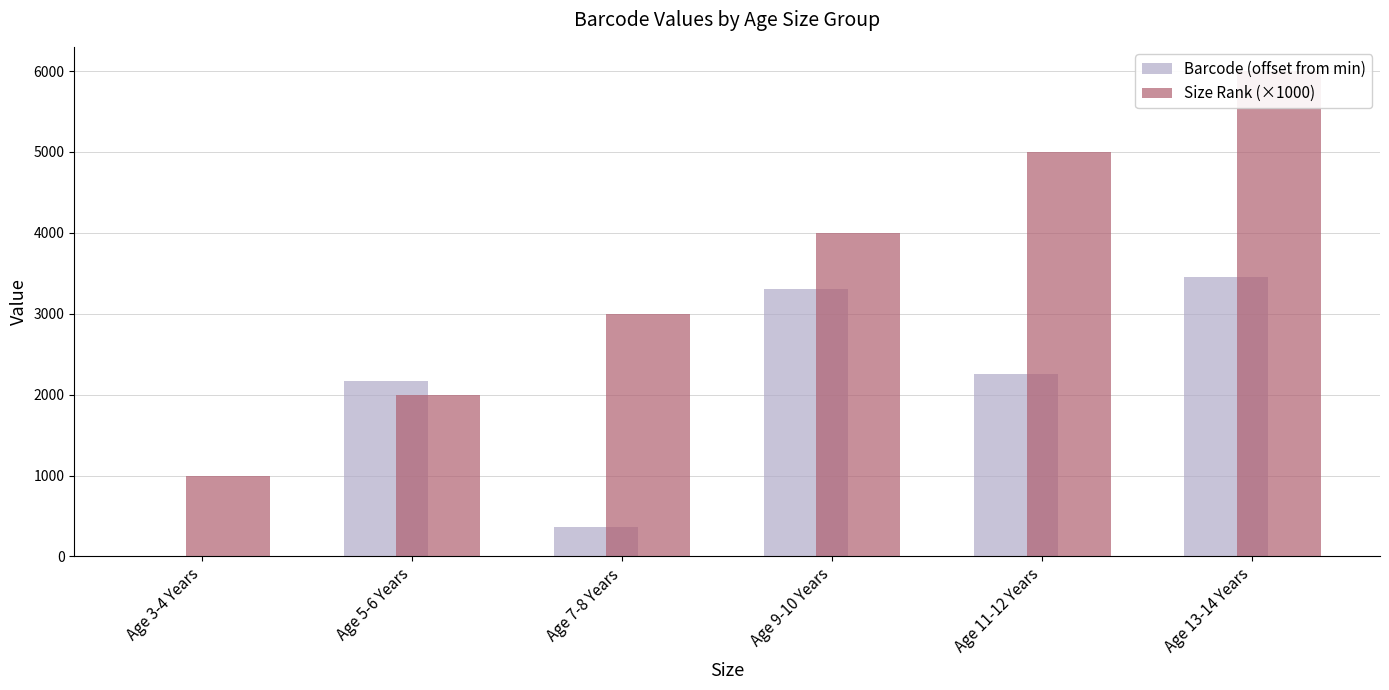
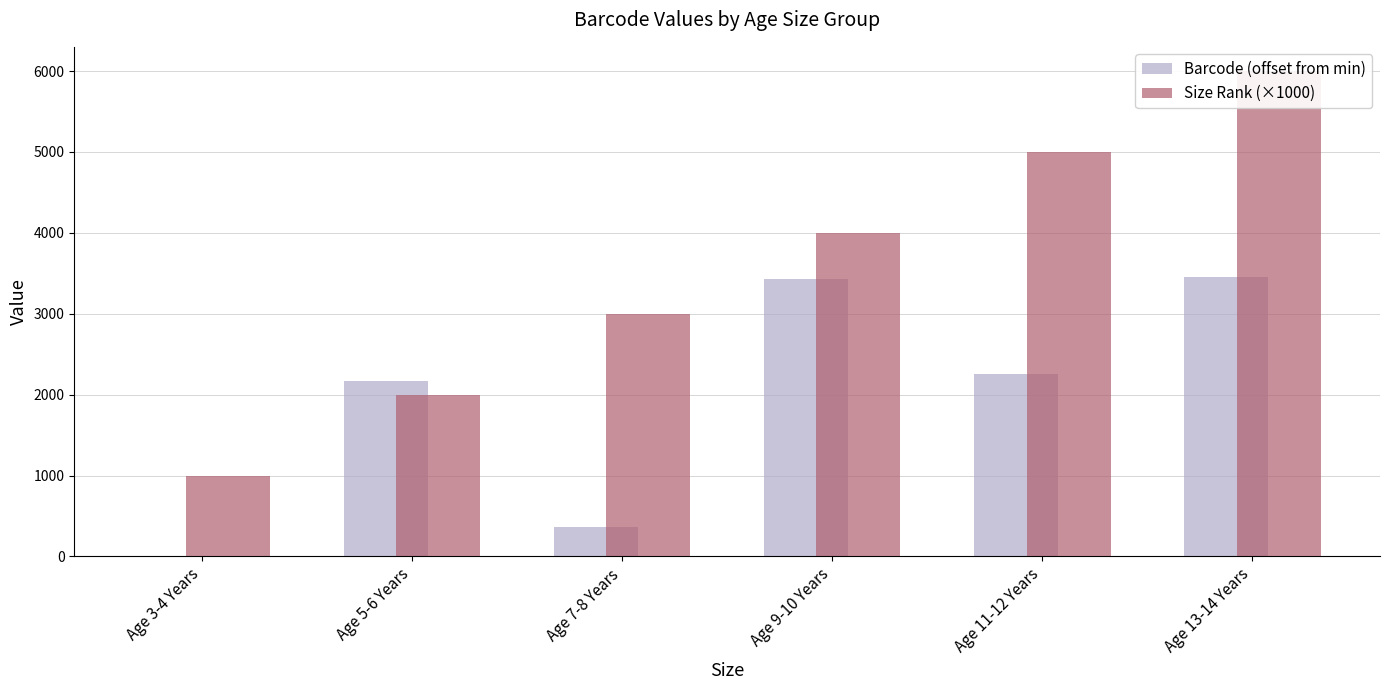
  {
    "Barcode (offset from min)": {
      "Age 3-4 Years": 0,
      "Age 5-6 Years": 2200,
      "Age 7-8 Years": 400,
-     "Age 9-10 Years": 3300,
+     "Age 9-10 Years": 3400,
      "Age 11-12 Years": 2300,
      "Age 13-14 Years": 3500
    },
    "Size Rank (×1000)": {
      "Age 3-4 Years": 1000,
      "Age 5-6 Years": 2000,
      "Age 7-8 Years": 3000,
      "Age 9-10 Years": 4000,
      "Age 11-12 Years": 5000
    }
  }
